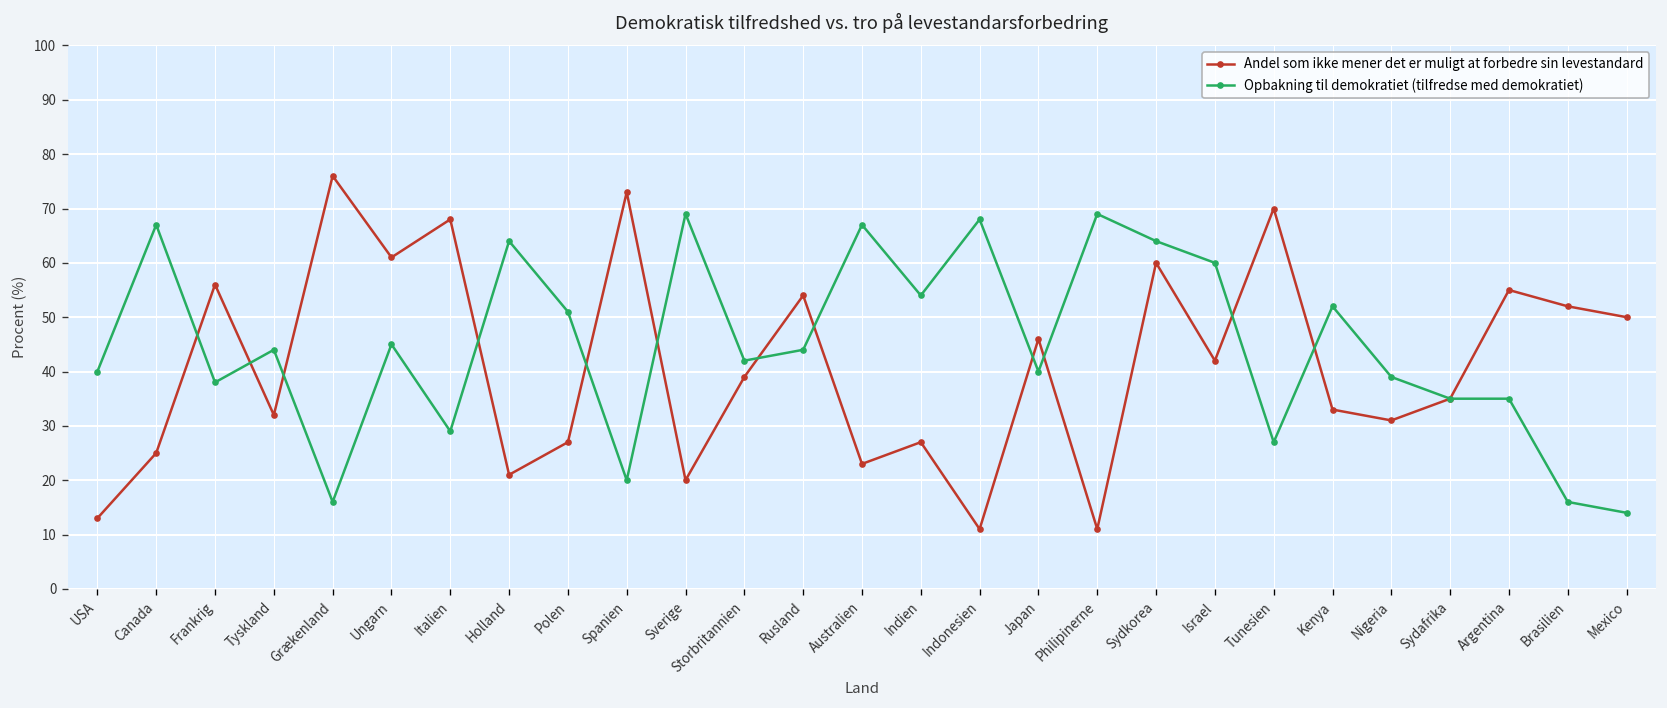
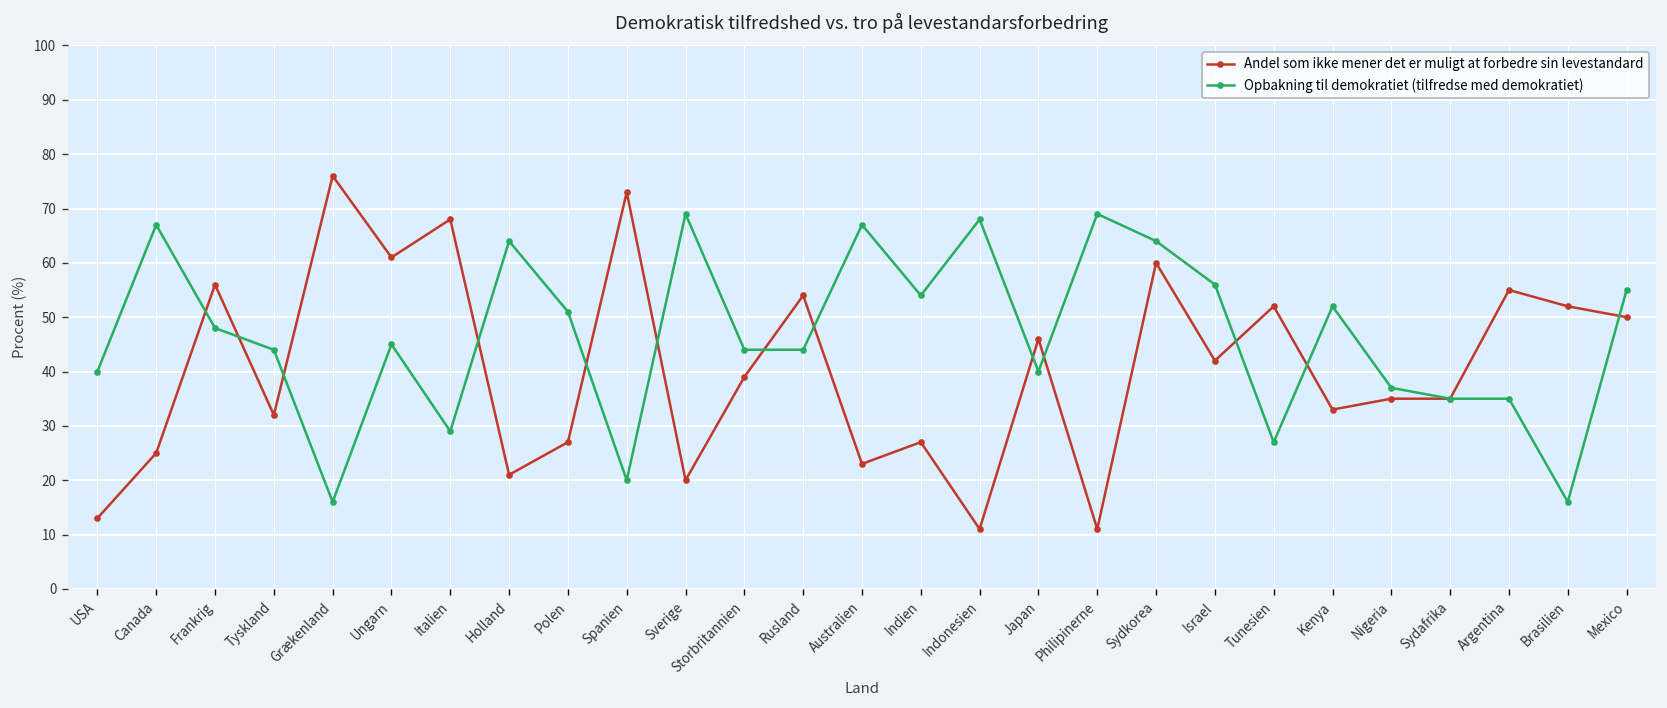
  {
    "Andel som ikke mener det er muligt at forbedre sin levestandard": {
      "USA": 13,
      "Canada": 25,
      "Frankrig": 56,
      "Tyskland": 32,
      "Grækenland": 76,
      "Ungarn": 61,
      "Italien": 68,
      "Holland": 21,
      "Polen": 27,
      "Spanien": 73,
      "Sverige": 20,
      "Storbritannien": 39,
      "Rusland": 54,
      "Australien": 23,
      "Indien": 27,
      "Indonesien": 11,
      "Japan": 46,
      "Philipinerne": 11,
      "Sydkorea": 60,
      "Israel": 42,
-     "Tunesien": 70,
+     "Tunesien": 52,
      "Kenya": 33,
-     "Nigeria": 31,
+     "Nigeria": 35,
      "Argentina": 55,
      "Brasilien": 52,
      "Mexico": 50
    },
    "Opbakning til demokratiet (tilfredse med demokratiet)": {
      "USA": 40,
      "Canada": 67,
-     "Frankrig": 38,
+     "Frankrig": 48,
      "Tyskland": 44,
      "Grækenland": 16,
      "Ungarn": 45,
      "Italien": 29,
      "Holland": 64,
      "Polen": 51,
      "Spanien": 20,
      "Sverige": 69,
-     "Storbritannien": 42,
+     "Storbritannien": 44,
      "Rusland": 44,
      "Australien": 67,
      "Indien": 54,
      "Indonesien": 68,
      "Japan": 40,
      "Philipinerne": 69,
      "Sydkorea": 64,
-     "Israel": 60,
+     "Israel": 56,
      "Tunesien": 27,
      "Kenya": 52,
-     "Nigeria": 39,
+     "Nigeria": 37,
      "Argentina": 35,
      "Brasilien": 16,
-     "Mexico": 14
+     "Mexico": 55
    }
  }
